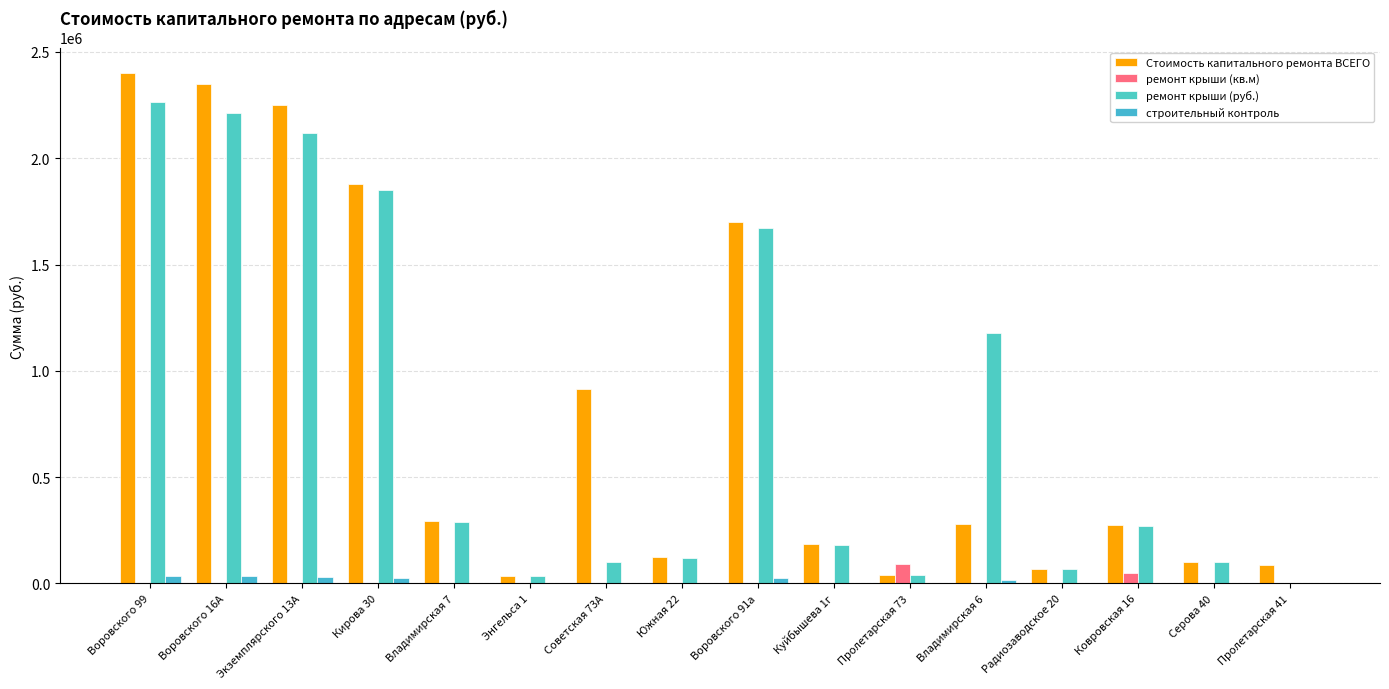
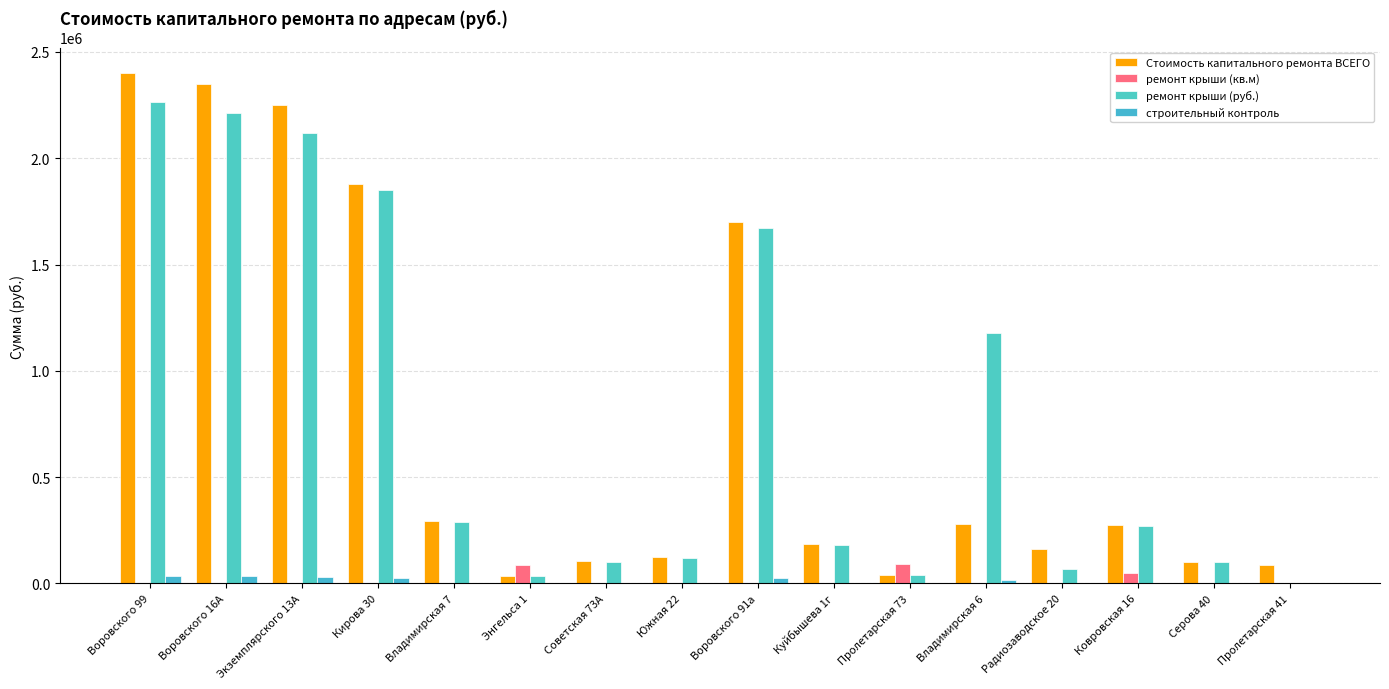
  {
    "Стоимость капитального ремонта ВСЕГО": {
      "Воровского 99": 2400000,
      "Воровского 16А": 2350000,
      "Экземплярского 13А": 2250000,
      "Кирова 30": 1880000,
      "Владимирская 7": 290000,
      "Энгельса 1": 40000,
-     "Советская 73А": 910000,
+     "Советская 73А": 100000,
      "Южная 22": 120000,
      "Воровского 91а": 1700000,
      "Куйбышева 1г": 180000,
      "Пролетарская 73": 40000,
      "Владимирская 6": 280000,
-     "Радиозаводское 20": 70000,
+     "Радиозаводское 20": 160000,
      "Ковровская 16": 280000,
      "Серова 40": 100000,
      "Пролетарская 41": 90000
    },
    "ремонт крыши (кв.м)": {
-     "Энгельса 1": 0,
+     "Энгельса 1": 90000,
      "Пролетарская 73": 90000,
      "Ковровская 16": 50000,
      "Пролетарская 41": 0
    }
  }
